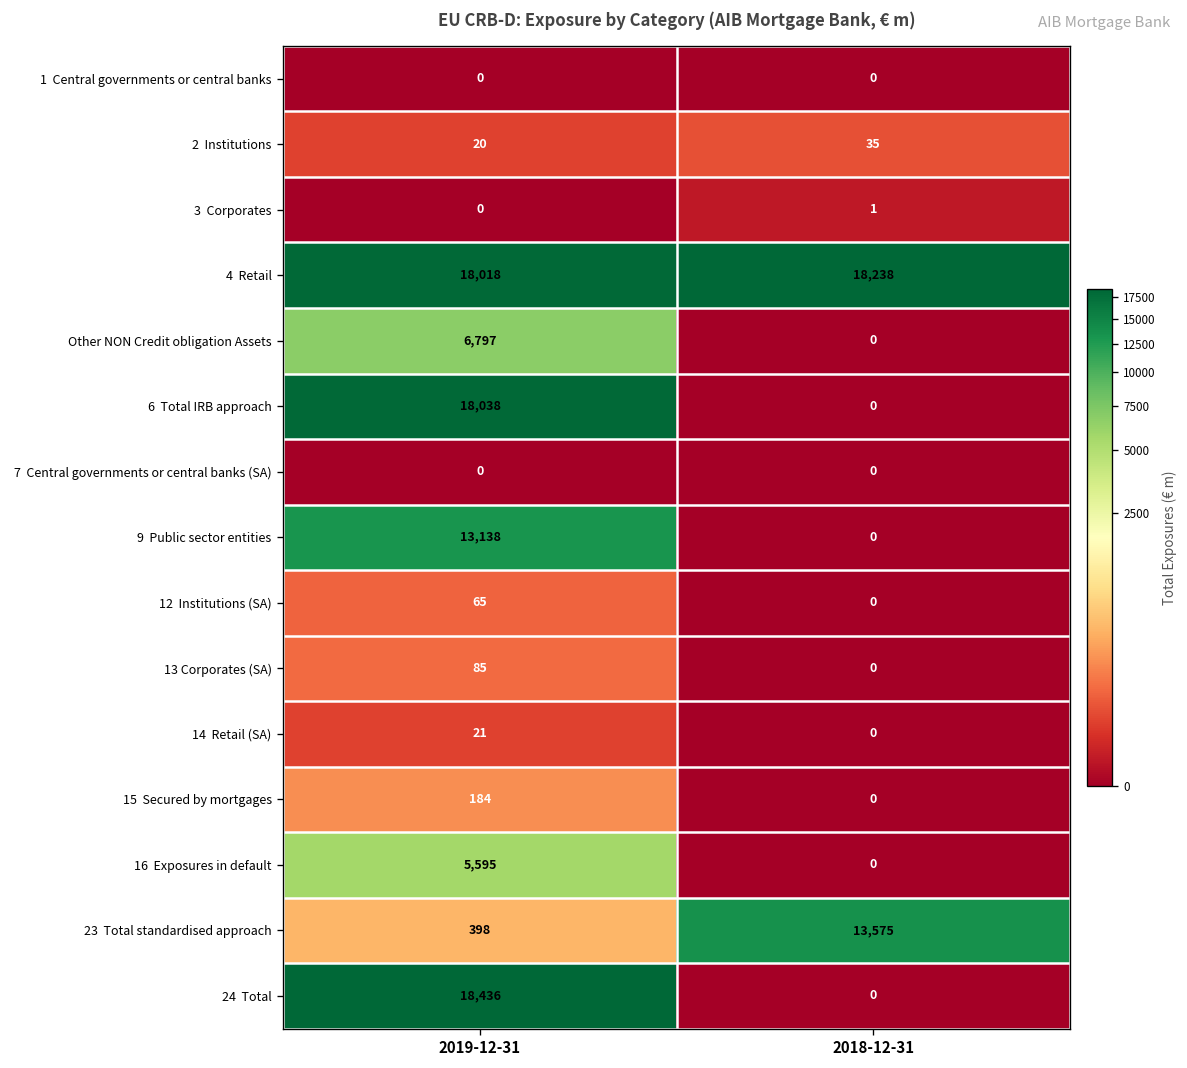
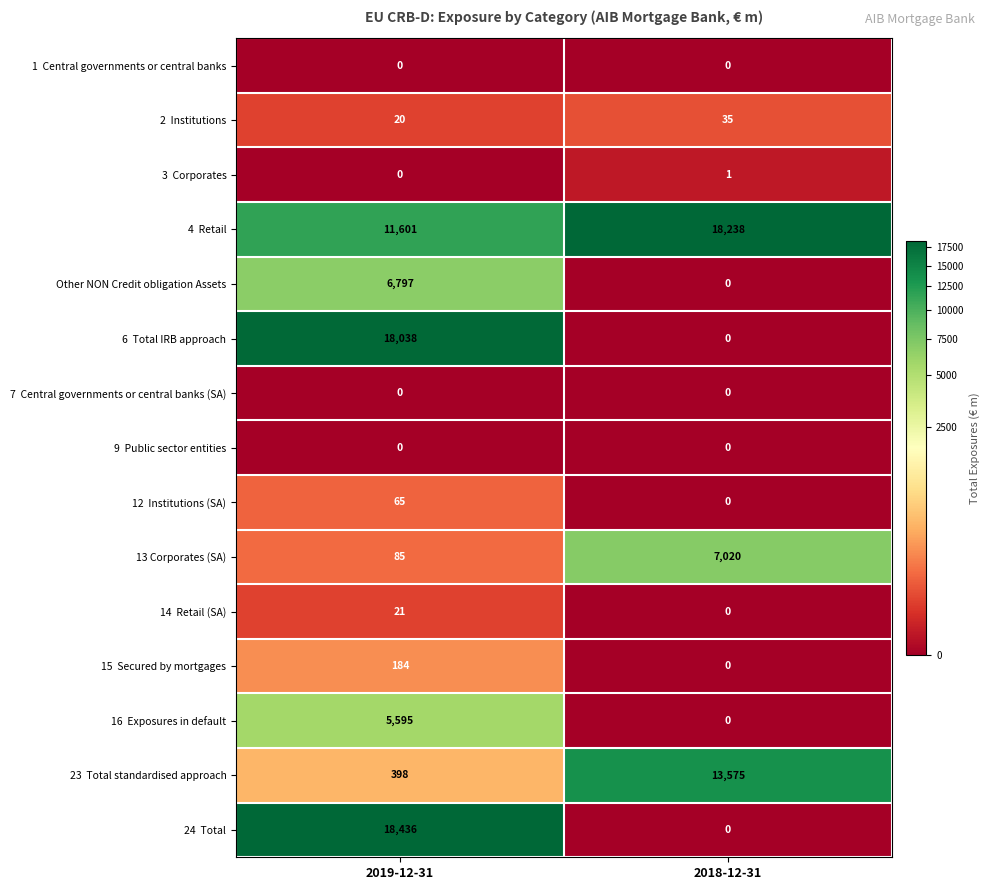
  {
    "1 Central governments or central banks": {
      "2019-12-31": "0",
      "2018-12-31": "0"
    },
    "2 Institutions": {
      "2019-12-31": "20",
      "2018-12-31": "35"
    },
    "3 Corporates": {
      "2019-12-31": "0",
      "2018-12-31": "1"
    },
    "4 Retail": {
-     "2019-12-31": "18,018",
+     "2019-12-31": "11,601",
      "2018-12-31": "18,238"
    },
    "Other NON Credit obligation Assets": {
      "2019-12-31": "6,797",
      "2018-12-31": "0"
    },
    "6 Total IRB approach": {
      "2019-12-31": "18,038",
      "2018-12-31": "0"
    },
    "7 Central governments or central banks (SA)": {
      "2019-12-31": "0",
      "2018-12-31": "0"
    },
    "9 Public sector entities": {
-     "2019-12-31": "13,138",
+     "2019-12-31": "0",
      "2018-12-31": "0"
    },
    "12 Institutions (SA)": {
      "2019-12-31": "65",
      "2018-12-31": "0"
    },
    "13 Corporates (SA)": {
      "2019-12-31": "85",
-     "2018-12-31": "0"
+     "2018-12-31": "7,020"
    },
    "14 Retail (SA)": {
      "2019-12-31": "21",
      "2018-12-31": "0"
    },
    "15 Secured by mortgages": {
      "2019-12-31": "184",
      "2018-12-31": "0"
    },
    "16 Exposures in default": {
      "2019-12-31": "5,595",
      "2018-12-31": "0"
    },
    "23 Total standardised approach": {
      "2019-12-31": "398",
      "2018-12-31": "13,575"
    },
    "24 Total": {
      "2019-12-31": "18,436",
      "2018-12-31": "0"
    }
  }
